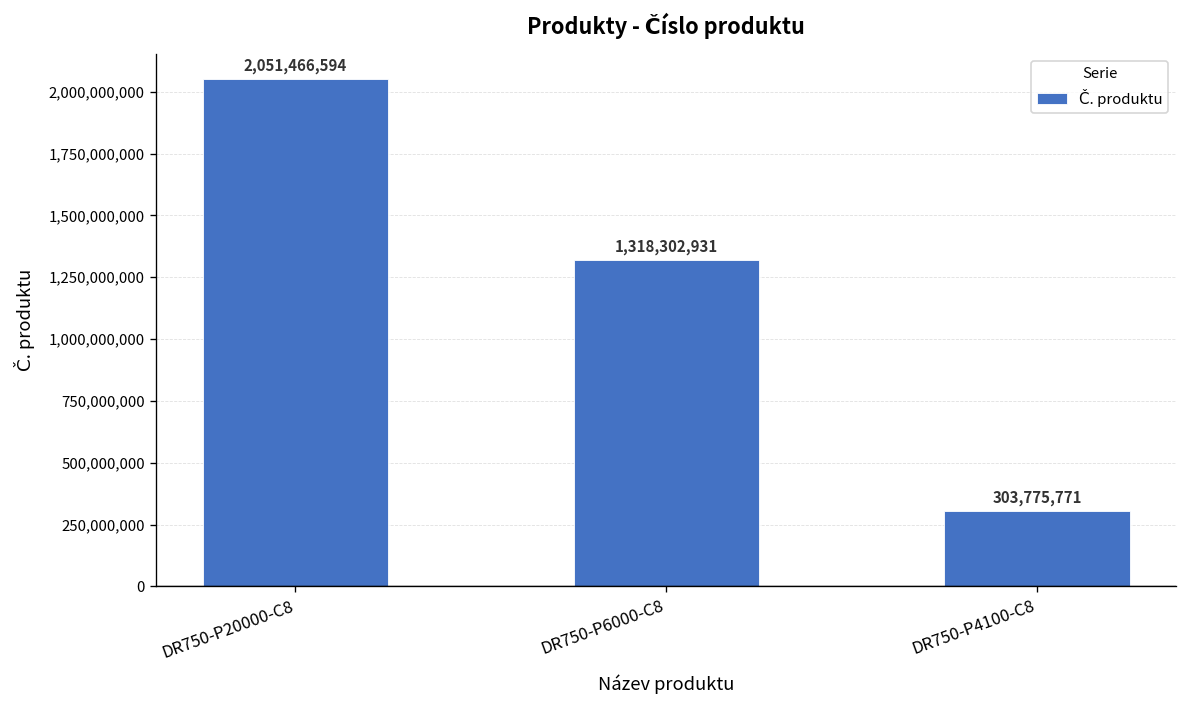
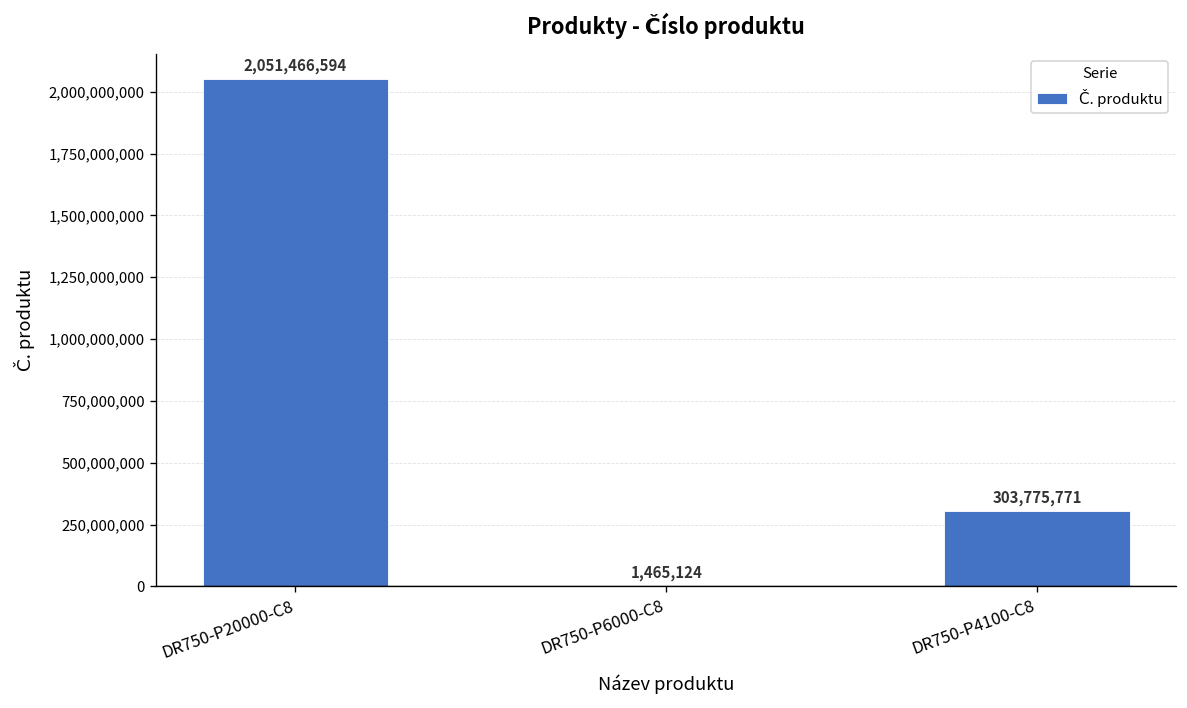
  {
    "DR750-P20000-C8": "2,051,466,594",
-   "DR750-P6000-C8": "1,318,302,931",
+   "DR750-P6000-C8": "1,465,124",
    "DR750-P4100-C8": "303,775,771"
  }
